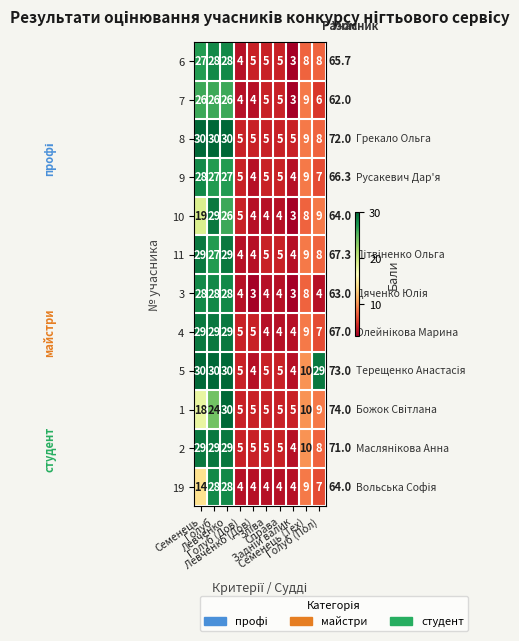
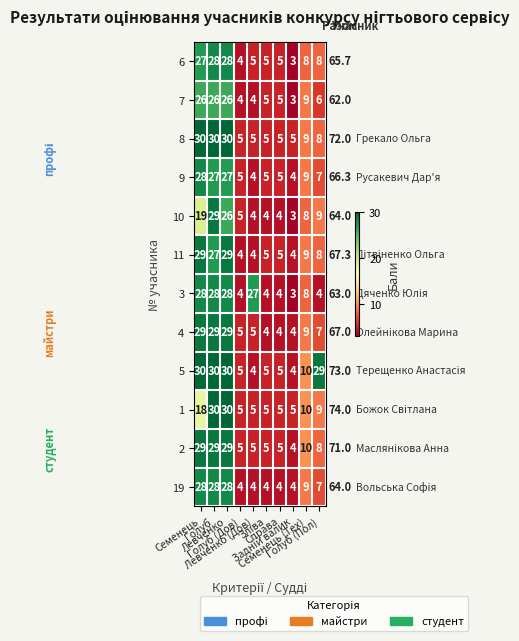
  {
    "6": {
      "Семенець": 27,
      "Голуб": 28,
      "Левченко": 28,
      "Голуб (Дов)": 4,
      "Левченко (Дов)": 5,
      "Зліва": 5,
      "Справа": 5,
      "Задній валик": 3,
      "Семенець (Тех)": 8,
      "Голуб (Пол)": 8
    },
    "7": {
      "Семенець": 26,
      "Голуб": 26,
      "Левченко": 26,
      "Голуб (Дов)": 4,
      "Левченко (Дов)": 4,
      "Зліва": 5,
      "Справа": 5,
      "Задній валик": 3,
      "Семенець (Тех)": 9,
      "Голуб (Пол)": 6
    },
    "8": {
      "Семенець": 30,
      "Голуб": 30,
      "Левченко": 30,
      "Голуб (Дов)": 5,
      "Левченко (Дов)": 5,
      "Зліва": 5,
      "Справа": 5,
      "Задній валик": 5,
      "Семенець (Тех)": 9,
      "Голуб (Пол)": 8
    },
    "9": {
      "Семенець": 28,
      "Голуб": 27,
      "Левченко": 27,
      "Голуб (Дов)": 5,
      "Левченко (Дов)": 4,
      "Зліва": 5,
      "Справа": 5,
      "Задній валик": 4,
      "Семенець (Тех)": 9,
      "Голуб (Пол)": 7
    },
    "10": {
      "Семенець": 19,
      "Голуб": 29,
      "Левченко": 26,
      "Голуб (Дов)": 5,
      "Левченко (Дов)": 4,
      "Зліва": 4,
      "Справа": 4,
      "Задній валик": 3,
      "Семенець (Тех)": 8,
      "Голуб (Пол)": 9
    },
    "11": {
      "Семенець": 29,
      "Голуб": 27,
      "Левченко": 29,
      "Голуб (Дов)": 4,
      "Левченко (Дов)": 4,
      "Зліва": 5,
      "Справа": 5,
      "Задній валик": 4,
      "Семенець (Тех)": 9,
      "Голуб (Пол)": 8
    },
    "3": {
      "Семенець": 28,
      "Голуб": 28,
      "Левченко": 28,
      "Голуб (Дов)": 4,
-     "Левченко (Дов)": 3,
+     "Левченко (Дов)": 27,
      "Зліва": 4,
      "Справа": 4,
      "Задній валик": 3,
      "Семенець (Тех)": 8,
      "Голуб (Пол)": 4
    },
    "4": {
      "Семенець": 29,
      "Голуб": 29,
      "Левченко": 29,
      "Голуб (Дов)": 5,
      "Левченко (Дов)": 5,
      "Зліва": 4,
      "Справа": 4,
      "Задній валик": 4,
      "Семенець (Тех)": 9,
      "Голуб (Пол)": 7
    },
    "5": {
      "Семенець": 30,
      "Голуб": 30,
      "Левченко": 30,
      "Голуб (Дов)": 5,
      "Левченко (Дов)": 4,
      "Зліва": 5,
      "Справа": 5,
      "Задній валик": 4,
      "Семенець (Тех)": 10,
      "Голуб (Пол)": 29
    },
    "1": {
      "Семенець": 18,
-     "Голуб": 24,
+     "Голуб": 30,
      "Левченко": 30,
      "Голуб (Дов)": 5,
      "Левченко (Дов)": 5,
      "Зліва": 5,
      "Справа": 5,
      "Задній валик": 5,
      "Семенець (Тех)": 10,
      "Голуб (Пол)": 9
    },
    "2": {
      "Семенець": 29,
      "Голуб": 29,
      "Левченко": 29,
      "Голуб (Дов)": 5,
      "Левченко (Дов)": 5,
      "Зліва": 5,
      "Справа": 5,
      "Задній валик": 4,
      "Семенець (Тех)": 10,
      "Голуб (Пол)": 8
    },
    "19": {
-     "Семенець": 14,
+     "Семенець": 28,
      "Голуб": 28,
      "Левченко": 28,
      "Голуб (Дов)": 4,
      "Левченко (Дов)": 4,
      "Зліва": 4,
      "Справа": 4,
      "Задній валик": 4,
      "Семенець (Тех)": 9,
      "Голуб (Пол)": 7
    }
  }
